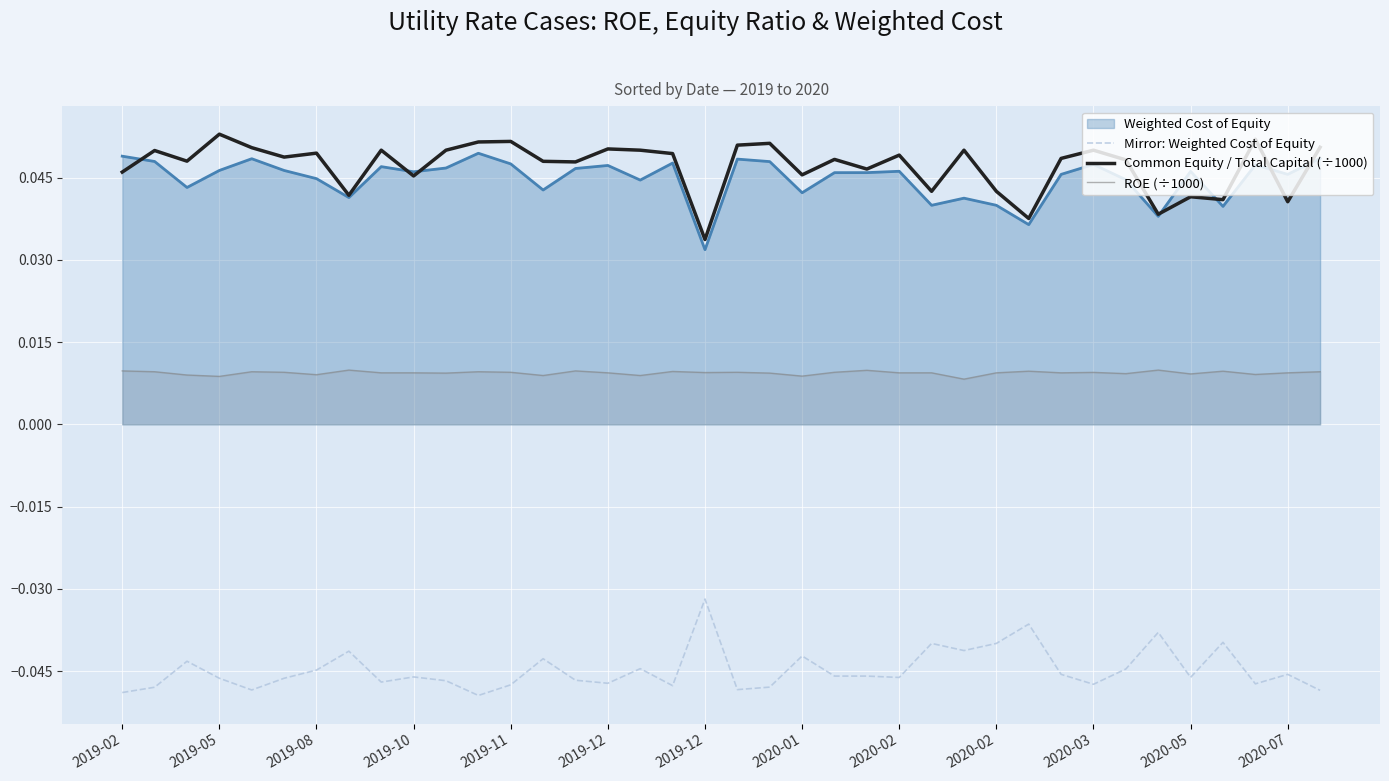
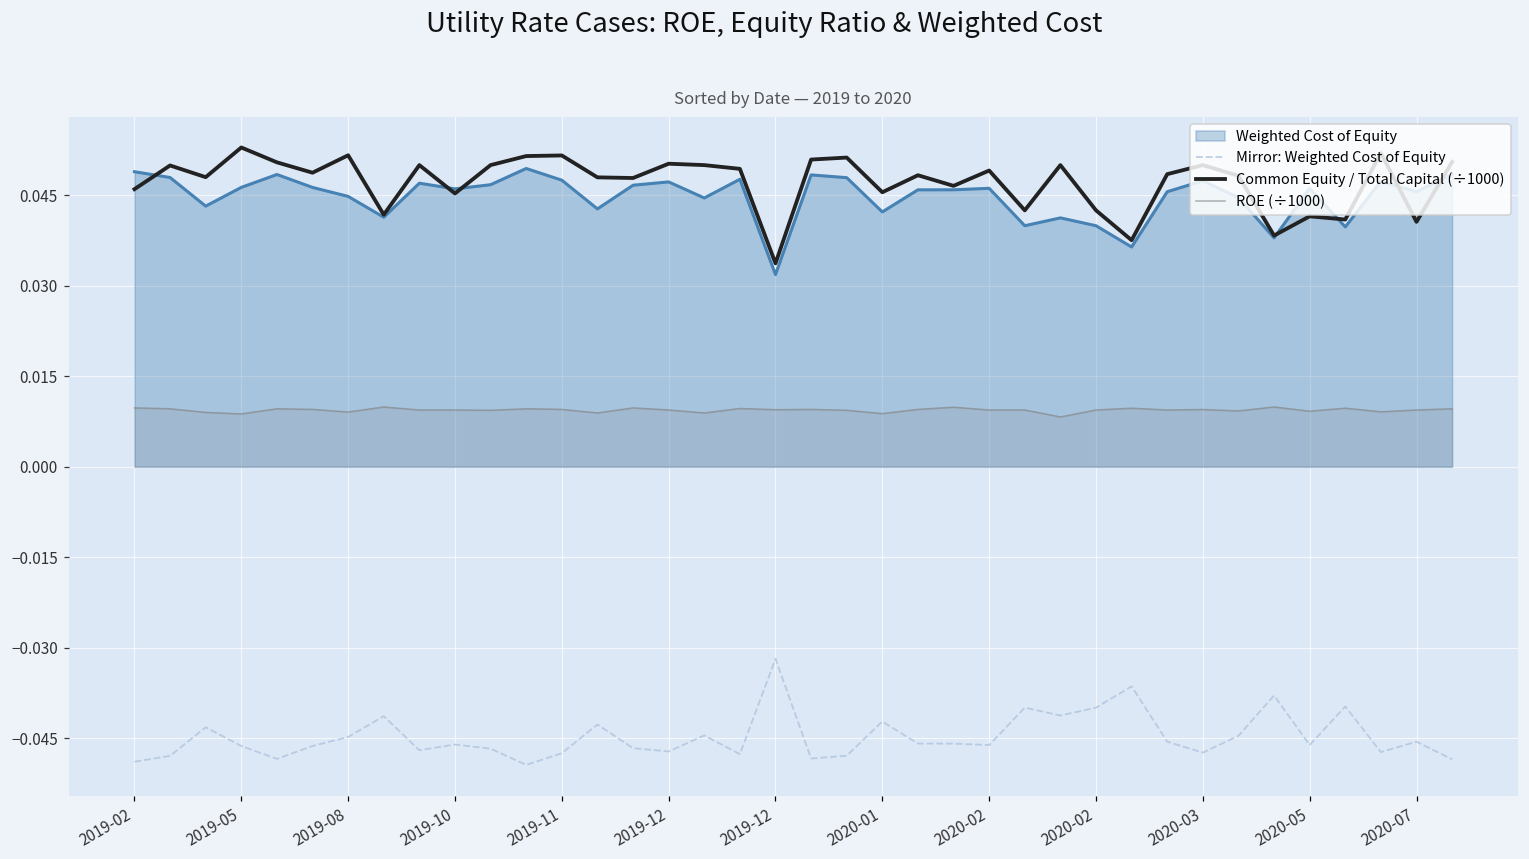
  {
    "Common Equity / Total Capital (÷1000)": {
      "2019-02": 0.046,
      "2019-05": 0.053,
-     "2019-08": 0.049,
+     "2019-08": 0.052,
      "2019-10": 0.045,
      "2019-11": 0.052,
      "2020-01": 0.046,
      "2020-05": 0.042,
      "2020-07": 0.041
    },
    "ROE (÷1000)": {
      "2019-02": 0.010,
      "2019-05": 0.009,
      "2019-08": 0.009,
      "2019-10": 0.009,
      "2019-11": 0.010,
      "2020-01": 0.009,
      "2020-03": 0.009,
      "2020-05": 0.009,
      "2020-07": 0.009
    }
  }
